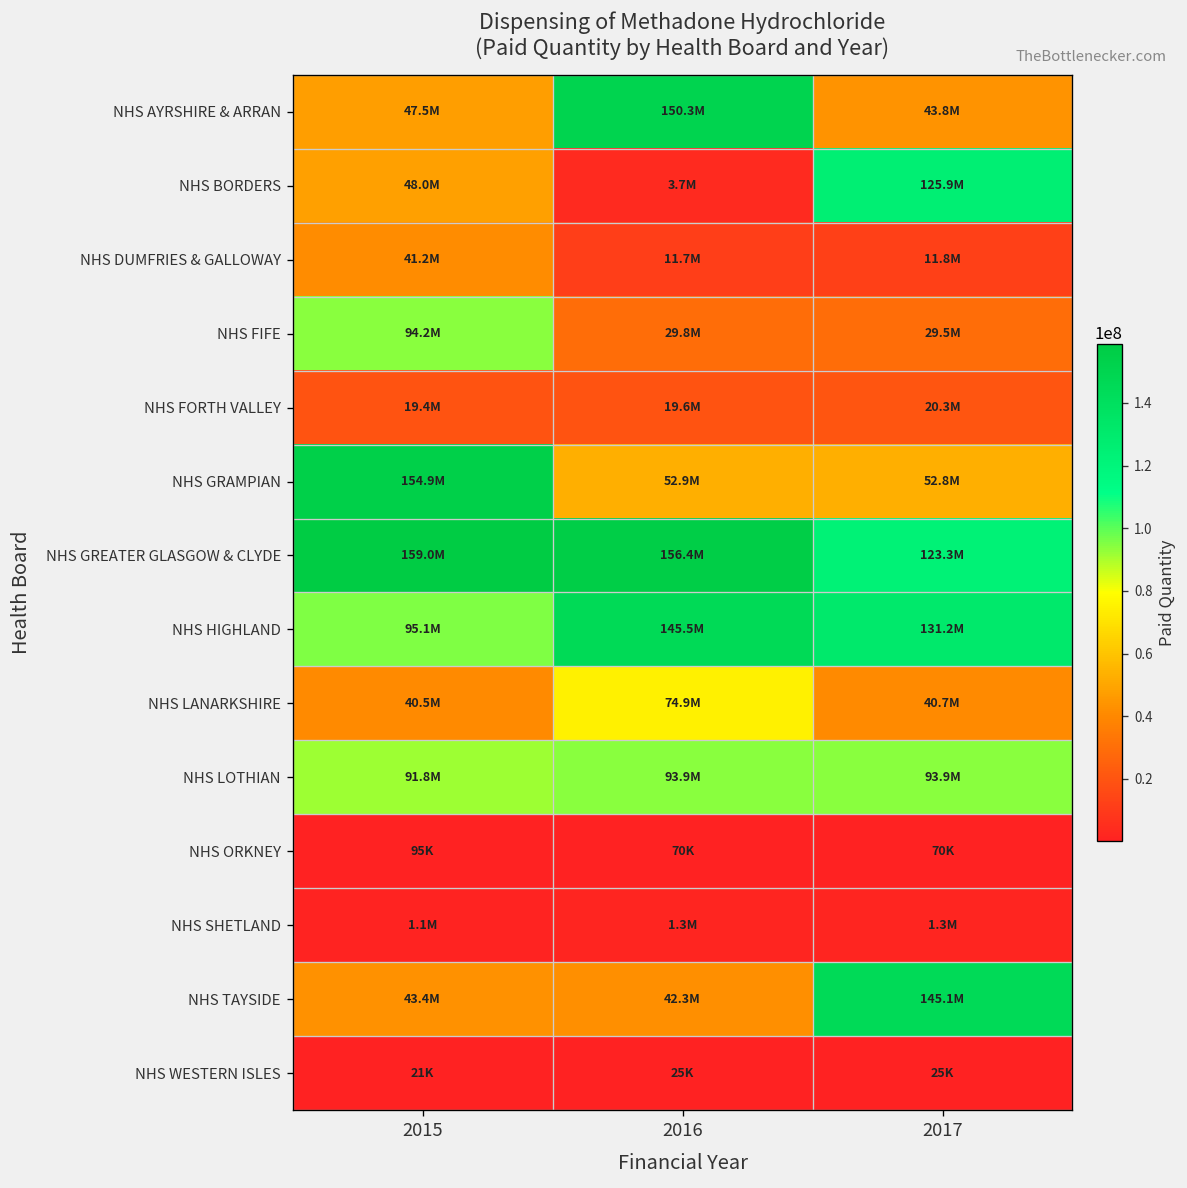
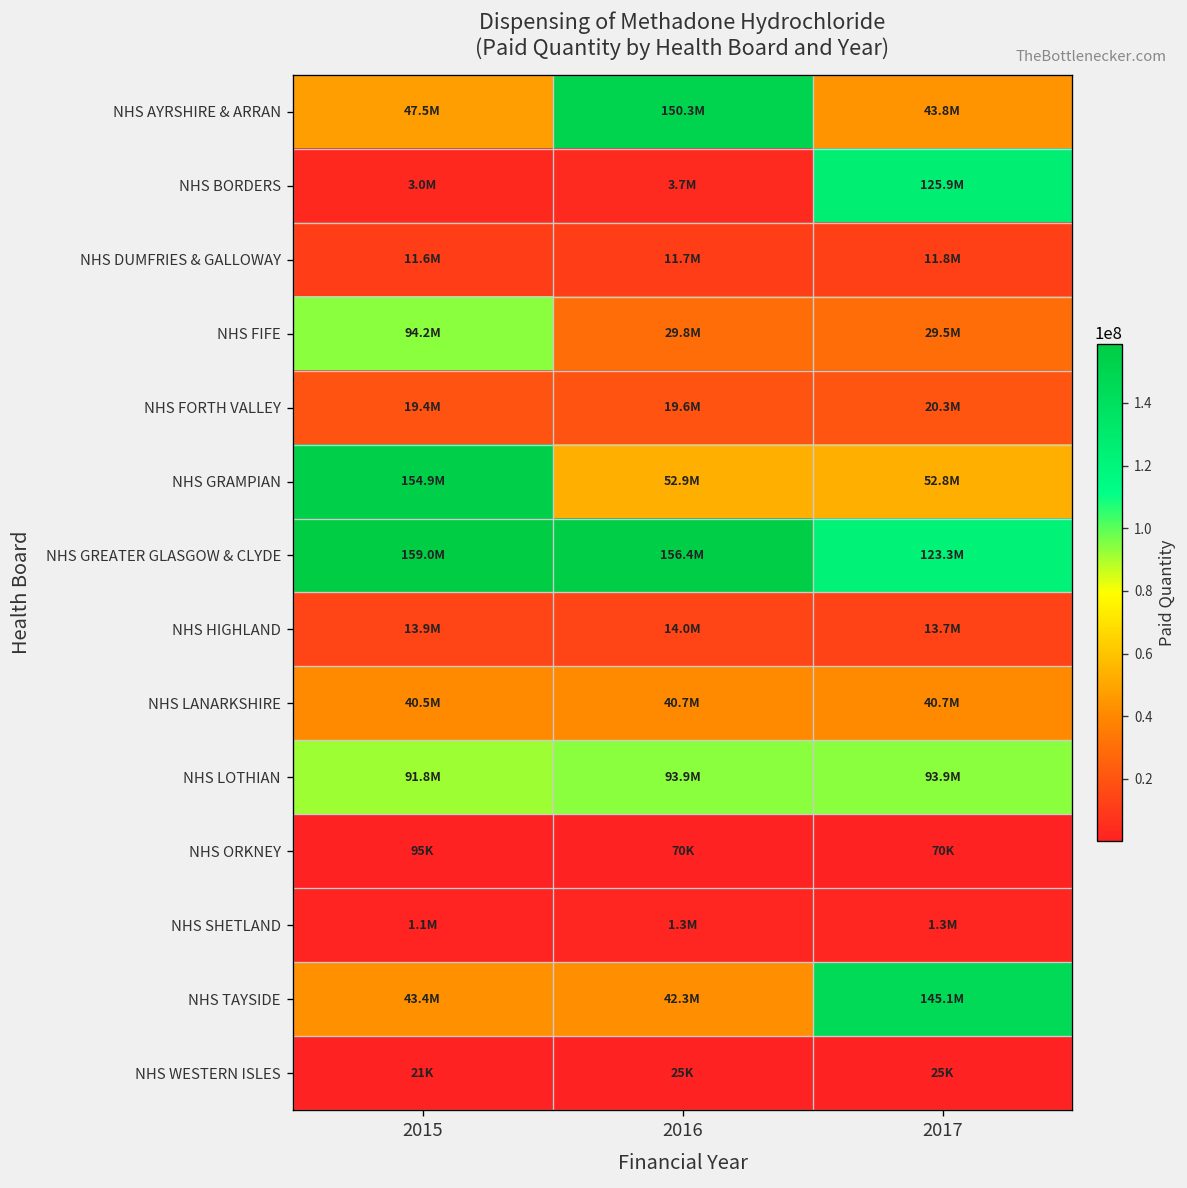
  {
    "NHS AYRSHIRE & ARRAN": {
      "2015": "47.5M",
      "2016": "150.3M",
      "2017": "43.8M"
    },
    "NHS BORDERS": {
-     "2015": "48.0M",
+     "2015": "3.0M",
      "2016": "3.7M",
      "2017": "125.9M"
    },
    "NHS DUMFRIES & GALLOWAY": {
-     "2015": "41.2M",
+     "2015": "11.6M",
      "2016": "11.7M",
      "2017": "11.8M"
    },
    "NHS FIFE": {
      "2015": "94.2M",
      "2016": "29.8M",
      "2017": "29.5M"
    },
    "NHS FORTH VALLEY": {
      "2015": "19.4M",
      "2016": "19.6M",
      "2017": "20.3M"
    },
    "NHS GRAMPIAN": {
      "2015": "154.9M",
      "2016": "52.9M",
      "2017": "52.8M"
    },
    "NHS GREATER GLASGOW & CLYDE": {
      "2015": "159.0M",
      "2016": "156.4M",
      "2017": "123.3M"
    },
    "NHS HIGHLAND": {
-     "2015": "95.1M",
-     "2016": "145.5M",
-     "2017": "131.2M"
+     "2015": "13.9M",
+     "2016": "14.0M",
+     "2017": "13.7M"
    },
    "NHS LANARKSHIRE": {
      "2015": "40.5M",
-     "2016": "74.9M",
+     "2016": "40.7M",
      "2017": "40.7M"
    },
    "NHS LOTHIAN": {
      "2015": "91.8M",
      "2016": "93.9M",
      "2017": "93.9M"
    },
    "NHS ORKNEY": {
      "2015": "95K",
      "2016": "70K",
      "2017": "70K"
    },
    "NHS SHETLAND": {
      "2015": "1.1M",
      "2016": "1.3M",
      "2017": "1.3M"
    },
    "NHS TAYSIDE": {
      "2015": "43.4M",
      "2016": "42.3M",
      "2017": "145.1M"
    },
    "NHS WESTERN ISLES": {
      "2015": "21K",
      "2016": "25K",
      "2017": "25K"
    }
  }
